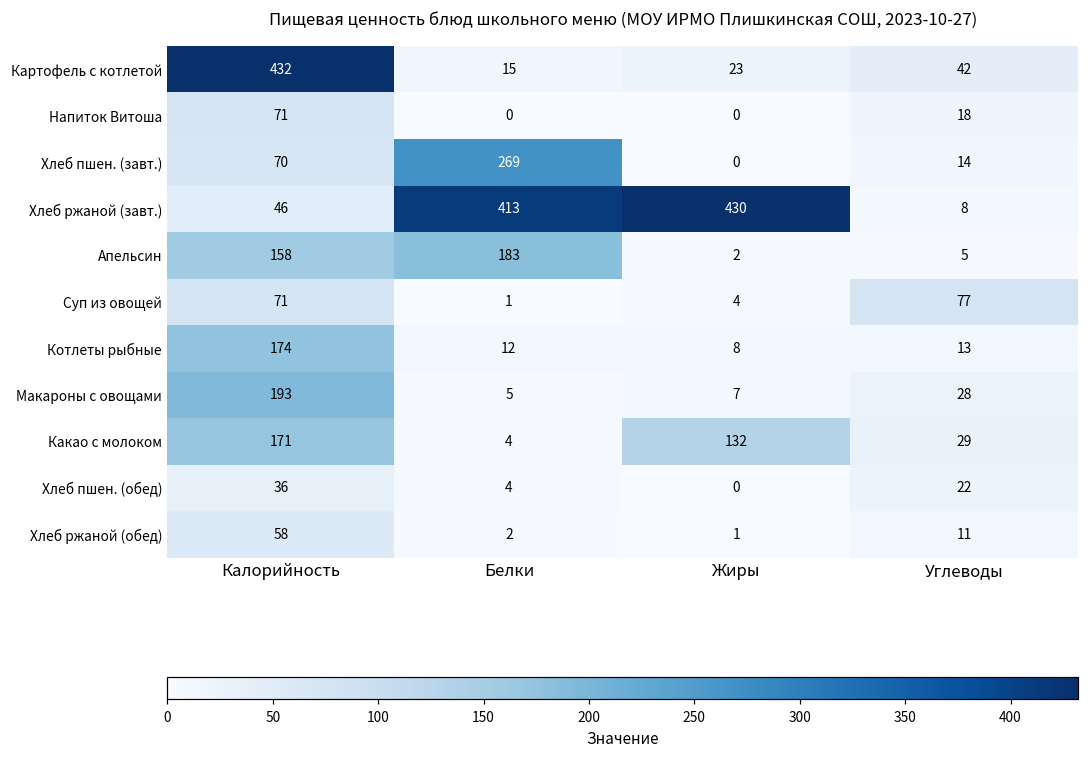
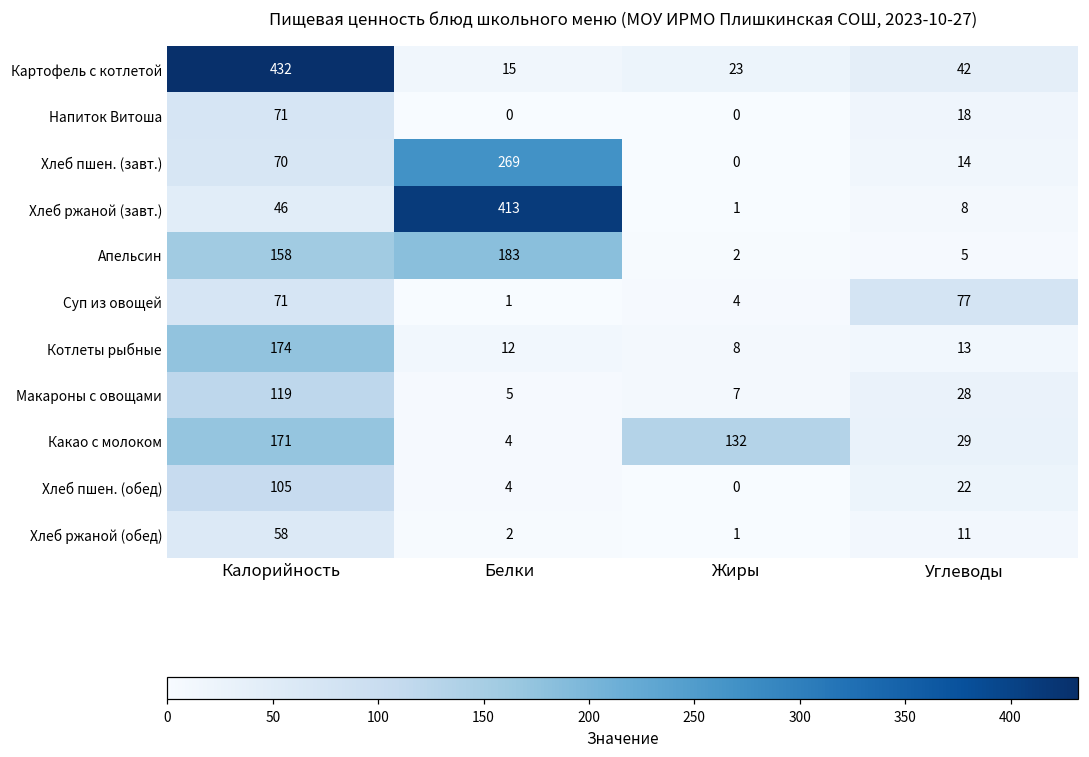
  {
    "Картофель с котлетой": {
      "Калорийность": 432,
      "Белки": 15,
      "Жиры": 23,
      "Углеводы": 42
    },
    "Напиток Витоша": {
      "Калорийность": 71,
      "Белки": 0,
      "Жиры": 0,
      "Углеводы": 18
    },
    "Хлеб пшен. (завт.)": {
      "Калорийность": 70,
      "Белки": 269,
      "Жиры": 0,
      "Углеводы": 14
    },
    "Хлеб ржаной (завт.)": {
      "Калорийность": 46,
      "Белки": 413,
-     "Жиры": 430,
+     "Жиры": 1,
      "Углеводы": 8
    },
    "Апельсин": {
      "Калорийность": 158,
      "Белки": 183,
      "Жиры": 2,
      "Углеводы": 5
    },
    "Суп из овощей": {
      "Калорийность": 71,
      "Белки": 1,
      "Жиры": 4,
      "Углеводы": 77
    },
    "Котлеты рыбные": {
      "Калорийность": 174,
      "Белки": 12,
      "Жиры": 8,
      "Углеводы": 13
    },
    "Макароны с овощами": {
-     "Калорийность": 193,
+     "Калорийность": 119,
      "Белки": 5,
      "Жиры": 7,
      "Углеводы": 28
    },
    "Какао с молоком": {
      "Калорийность": 171,
      "Белки": 4,
      "Жиры": 132,
      "Углеводы": 29
    },
    "Хлеб пшен. (обед)": {
-     "Калорийность": 36,
+     "Калорийность": 105,
      "Белки": 4,
      "Жиры": 0,
      "Углеводы": 22
    },
    "Хлеб ржаной (обед)": {
      "Калорийность": 58,
      "Белки": 2,
      "Жиры": 1,
      "Углеводы": 11
    }
  }
